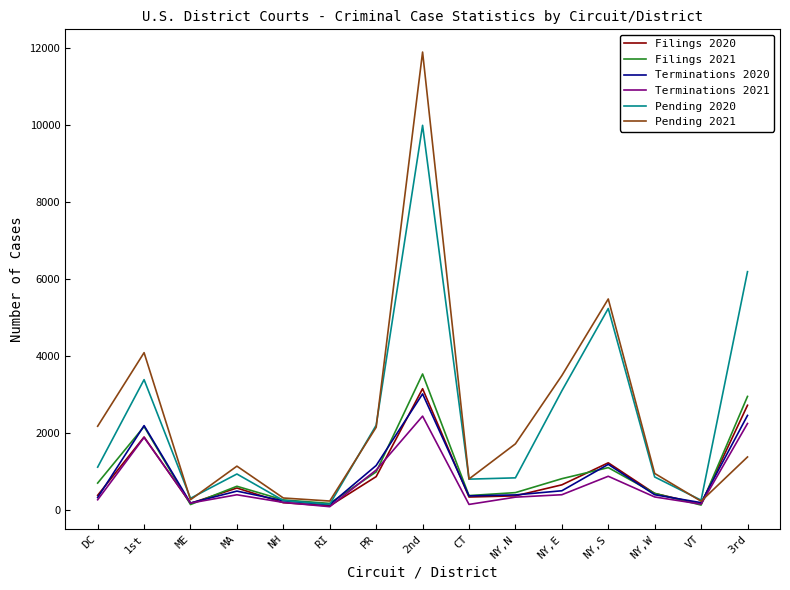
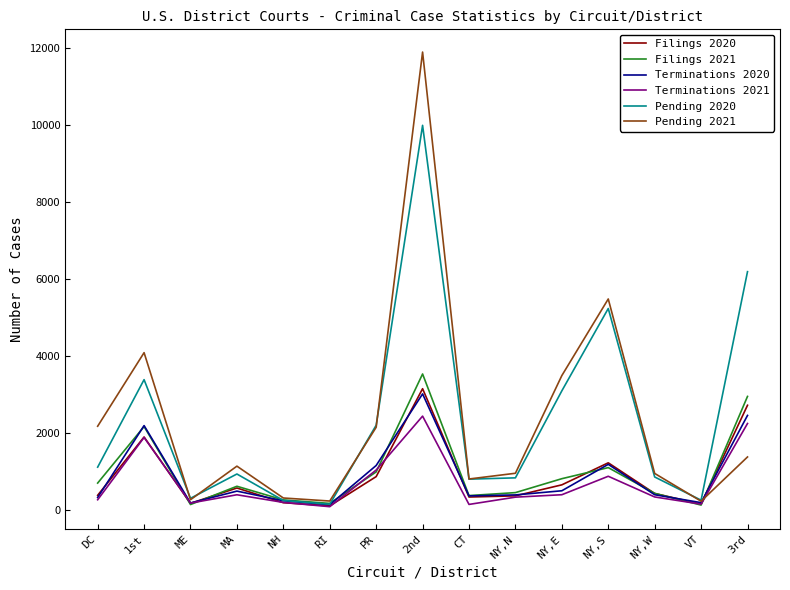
  {
    "Filings 2020": {
      "PR": 900,
      "2nd": 3200,
      "NY,E": 700,
      "3rd": 2700
    },
    "Filings 2021": {
      "DC": 700,
      "2nd": 3500,
      "NY,E": 800,
      "NY,S": 1100,
      "3rd": 3000
    },
    "Terminations 2020": {
      "MA": 500,
      "PR": 1200,
      "2nd": 3000,
      "NY,E": 500,
      "3rd": 2500
    },
    "Terminations 2021": {
      "MA": 400,
      "2nd": 2400,
      "CT": 100,
      "NY,E": 400,
      "NY,S": 900,
      "3rd": 2200
    },
    "Pending 2020": {
      "DC": 1100,
      "1st": 3400,
      "MA": 900,
      "2nd": 10000,
      "NY,N": 800,
      "NY,E": 3100,
      "NY,S": 5200,
      "NY,W": 900,
      "3rd": 6200
    },
    "Pending 2021": {
      "DC": 2200,
      "1st": 4100,
      "MA": 1100,
      "2nd": 11900,
-     "NY,N": 1700,
+     "NY,N": 1000,
      "NY,E": 3500,
      "NY,S": 5500,
      "NY,W": 900,
      "3rd": 1400
    }
  }
